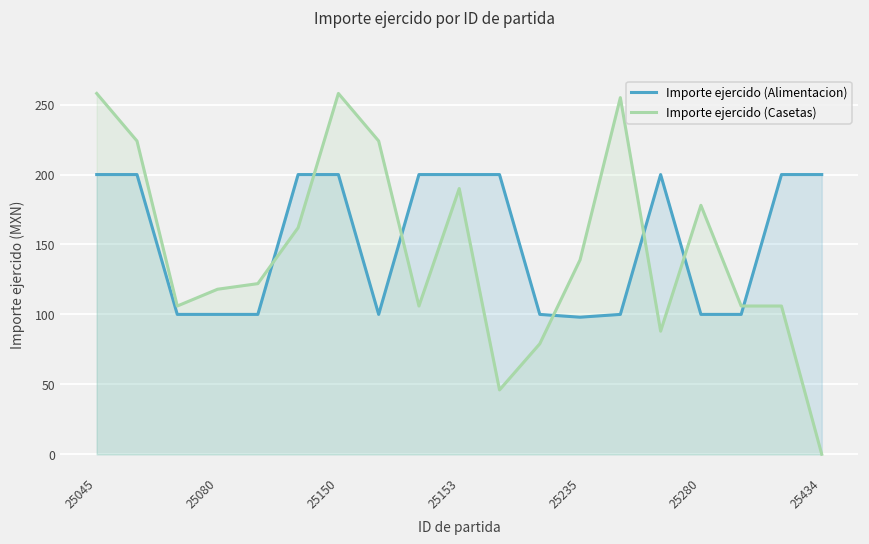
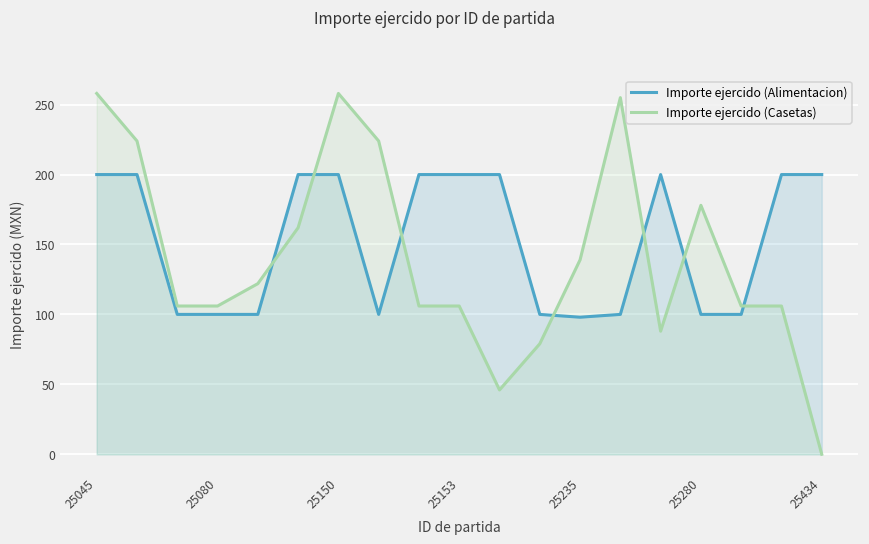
  {
    "Importe ejercido (Alimentacion)": {
      "25045": 200,
      "25080": 100,
      "25150": 200,
      "25153": 200,
      "25235": 98,
      "25280": 100,
      "25434": 200
    },
    "Importe ejercido (Casetas)": {
      "25045": 258,
-     "25080": 118,
+     "25080": 106,
      "25150": 258,
-     "25153": 190,
+     "25153": 106,
      "25235": 139,
      "25280": 178,
      "25434": 0
    }
  }
